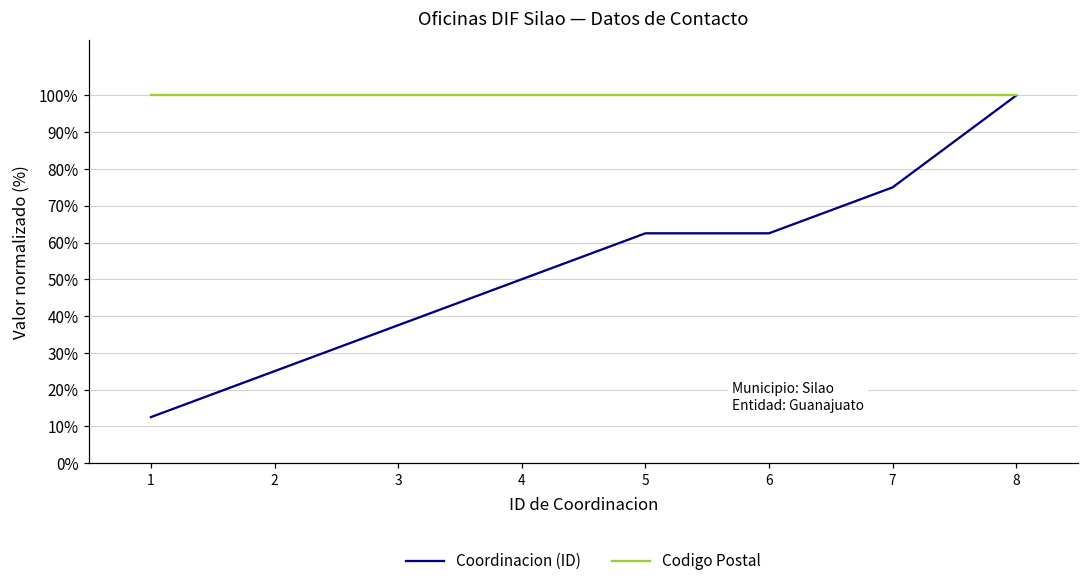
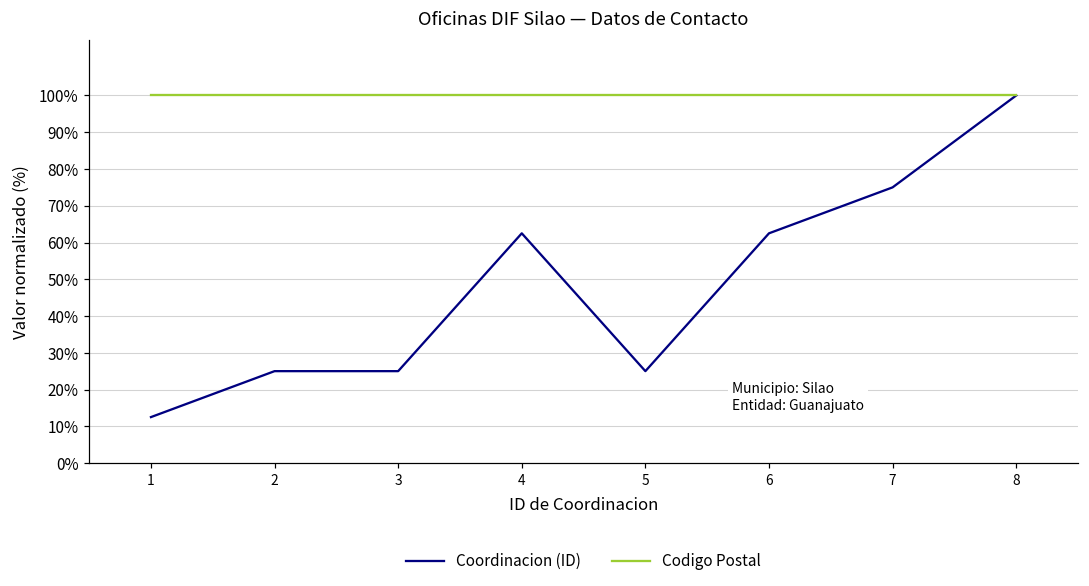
  {
    "Coordinacion (ID)": {
      "1": "13%",
      "2": "25%",
-     "3": "38%",
-     "4": "50%",
-     "5": "63%",
+     "3": "25%",
+     "4": "63%",
+     "5": "25%",
      "6": "63%",
      "7": "75%"
    },
    "Codigo Postal": {
      "1": "100%",
      "2": "100%",
      "3": "100%",
      "4": "100%",
      "5": "100%",
      "6": "100%",
      "7": "100%"
    }
  }
